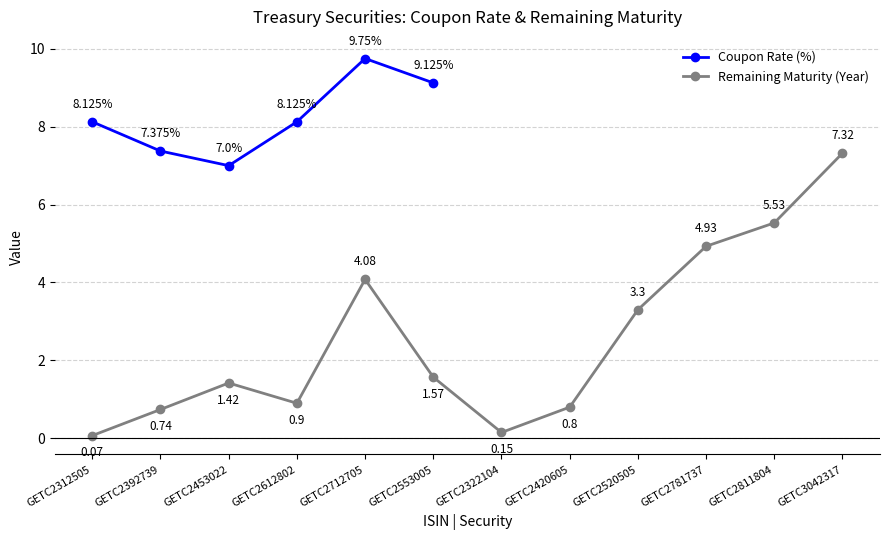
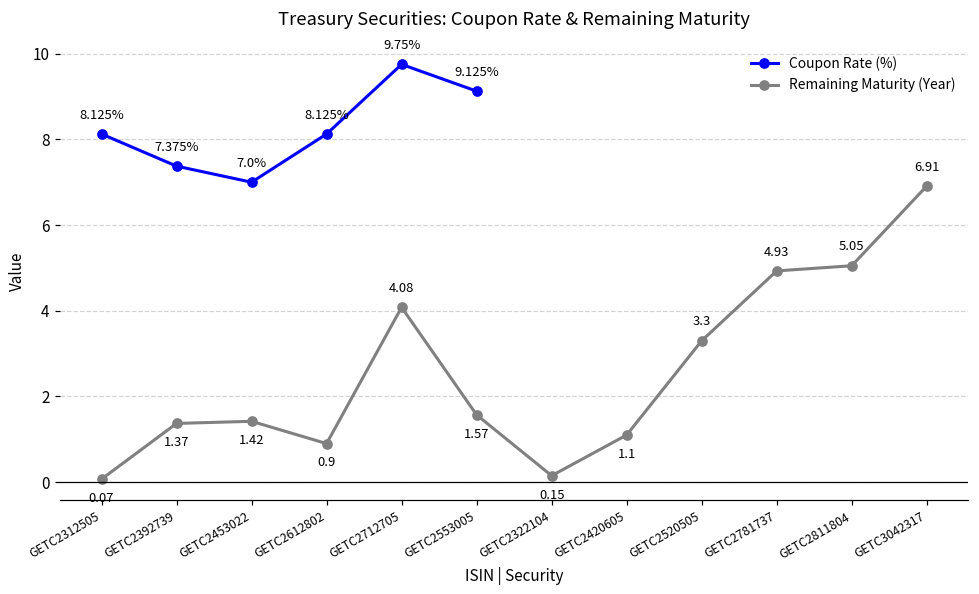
  {
    "Coupon Rate (%)": {
      "GETC2312505": "8.125%",
      "GETC2392739": "7.375%",
      "GETC2453022": "7.0%",
      "GETC2612802": "8.125%",
      "GETC2712705": "9.75%",
      "GETC2553005": "9.125%"
    },
    "Remaining Maturity (Year)": {
      "GETC2312505": "0.07",
-     "GETC2392739": "0.74",
+     "GETC2392739": "1.37",
      "GETC2453022": "1.42",
      "GETC2612802": "0.9",
      "GETC2712705": "4.08",
      "GETC2553005": "1.57",
      "GETC2322104": "0.15",
-     "GETC2420605": "0.8",
+     "GETC2420605": "1.1",
      "GETC2520505": "3.3",
      "GETC2781737": "4.93",
-     "GETC2811804": "5.53",
-     "GETC3042317": "7.32"
+     "GETC2811804": "5.05",
+     "GETC3042317": "6.91"
    }
  }
